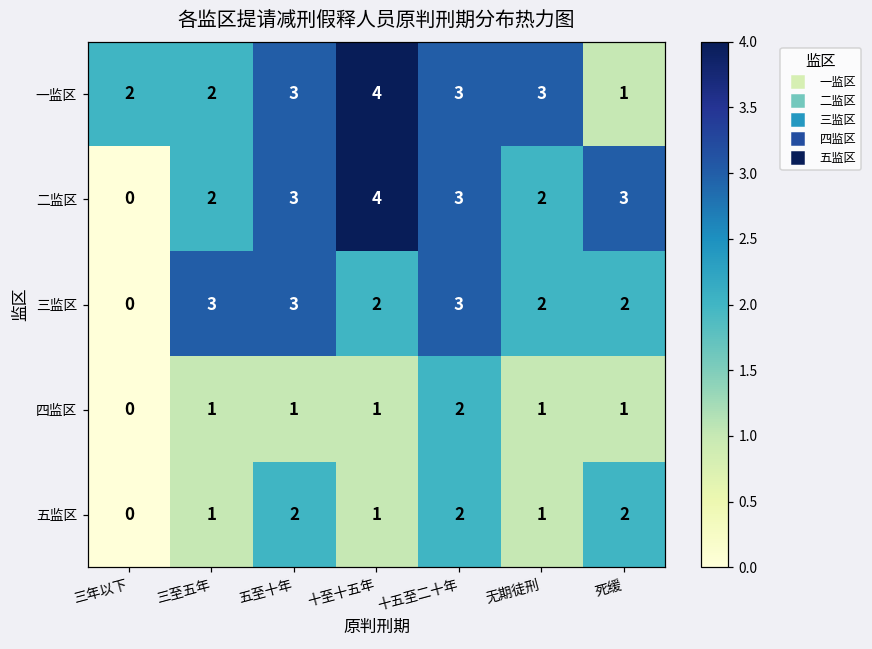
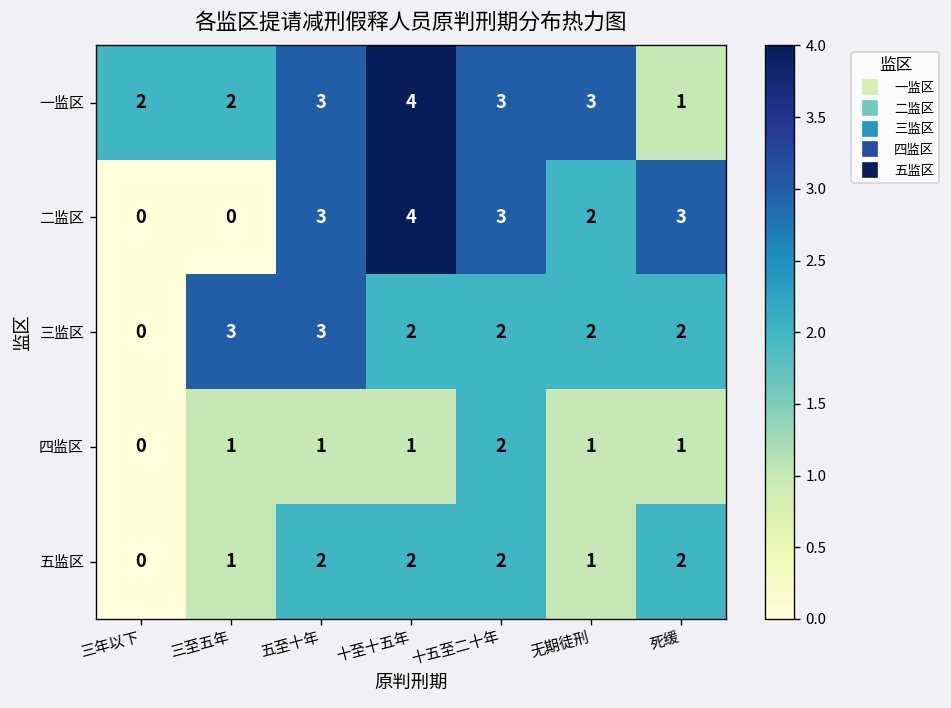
  {
    "一监区": {
      "三年以下": 2,
      "三至五年": 2,
      "五至十年": 3,
      "十至十五年": 4,
      "十五至二十年": 3,
      "无期徒刑": 3,
      "死缓": 1
    },
    "二监区": {
      "三年以下": 0,
-     "三至五年": 2,
+     "三至五年": 0,
      "五至十年": 3,
      "十至十五年": 4,
      "十五至二十年": 3,
      "无期徒刑": 2,
      "死缓": 3
    },
    "三监区": {
      "三年以下": 0,
      "三至五年": 3,
      "五至十年": 3,
      "十至十五年": 2,
-     "十五至二十年": 3,
+     "十五至二十年": 2,
      "无期徒刑": 2,
      "死缓": 2
    },
    "四监区": {
      "三年以下": 0,
      "三至五年": 1,
      "五至十年": 1,
      "十至十五年": 1,
      "十五至二十年": 2,
      "无期徒刑": 1,
      "死缓": 1
    },
    "五监区": {
      "三年以下": 0,
      "三至五年": 1,
      "五至十年": 2,
-     "十至十五年": 1,
+     "十至十五年": 2,
      "十五至二十年": 2,
      "无期徒刑": 1,
      "死缓": 2
    }
  }
